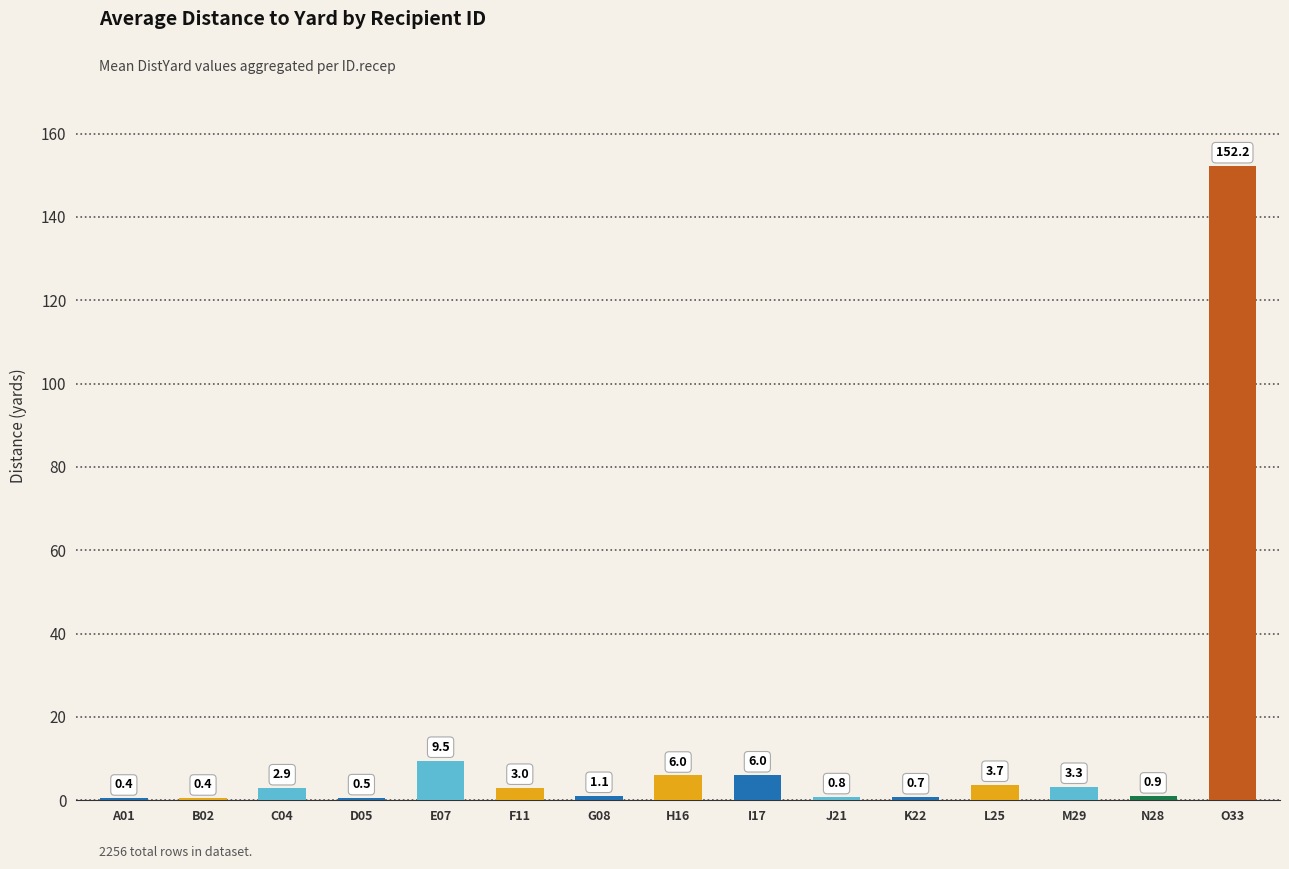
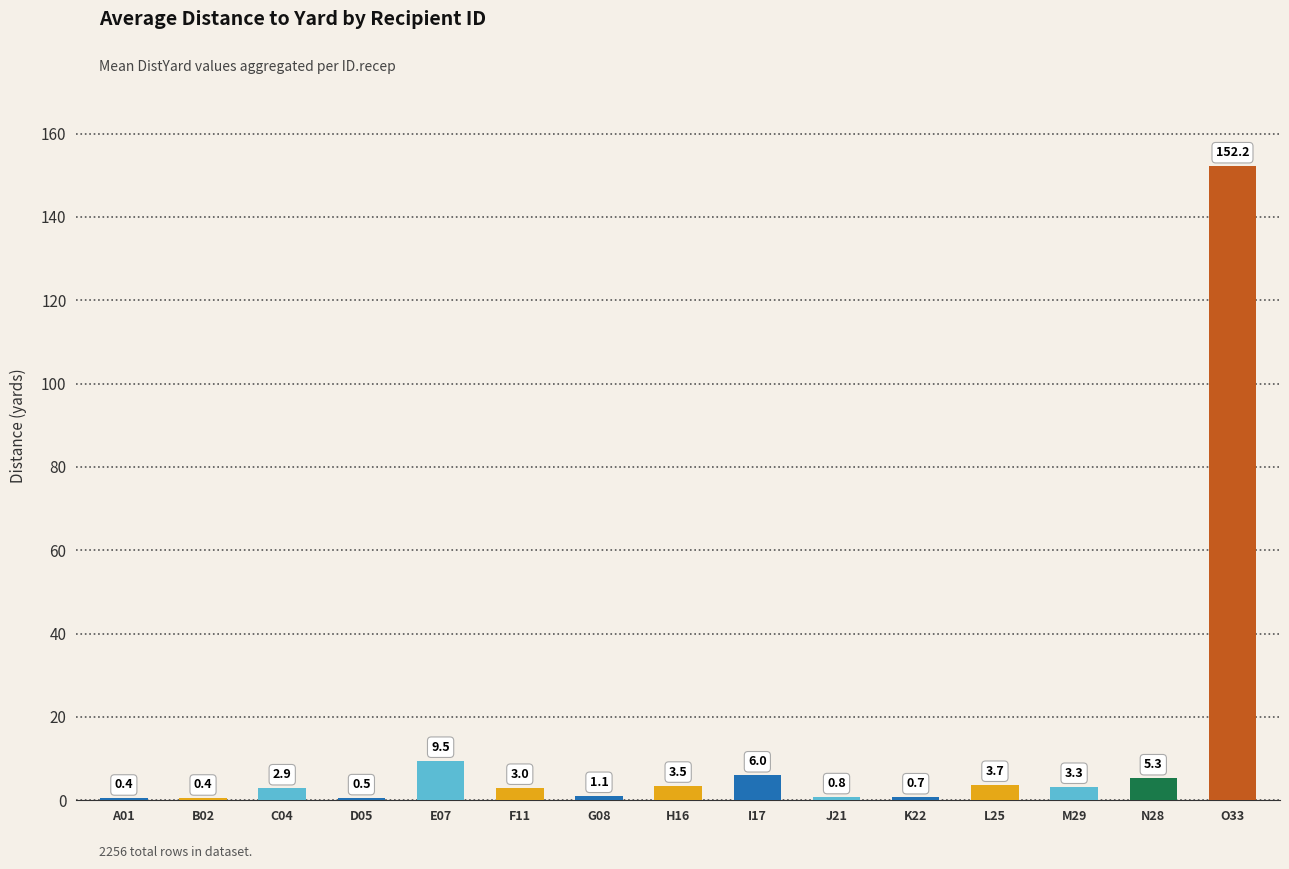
  {
-   "H16": 6.0,
-   "N28": 0.9
+   "H16": 3.5,
+   "N28": 5.3
  }
